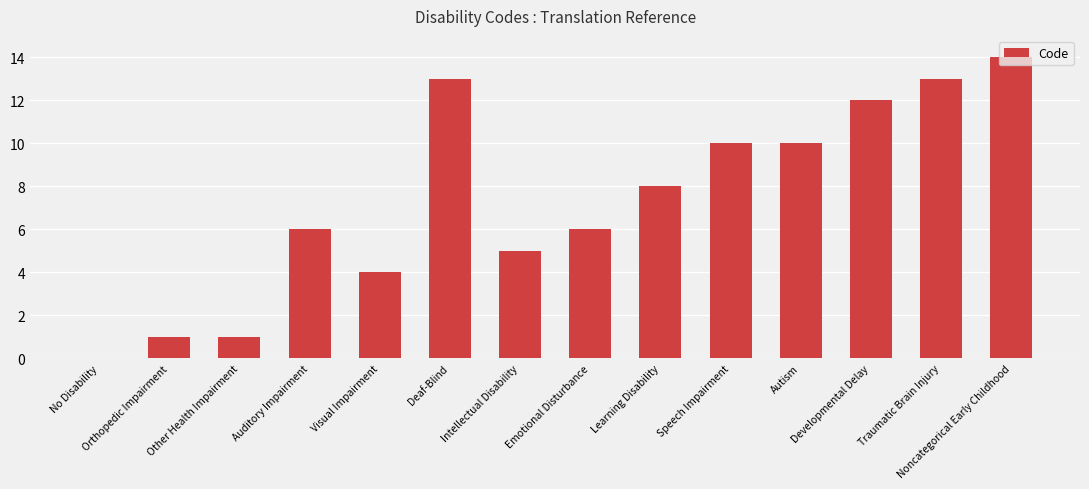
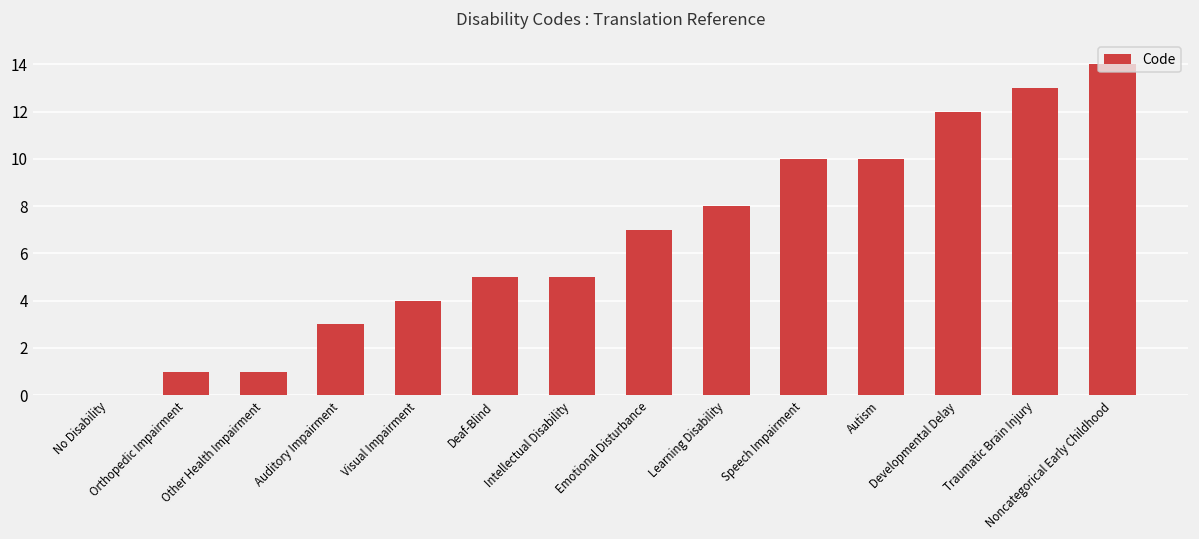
  {
    "No Disability": 0,
    "Orthopedic Impairment": 1,
    "Other Health Impairment": 1,
-   "Auditory Impairment": 6,
+   "Auditory Impairment": 3,
    "Visual Impairment": 4,
-   "Deaf-Blind": 13,
+   "Deaf-Blind": 5,
    "Intellectual Disability": 5,
-   "Emotional Disturbance": 6,
+   "Emotional Disturbance": 7,
    "Learning Disability": 8,
    "Speech Impairment": 10,
    "Autism": 10,
    "Developmental Delay": 12,
    "Traumatic Brain Injury": 13
  }
